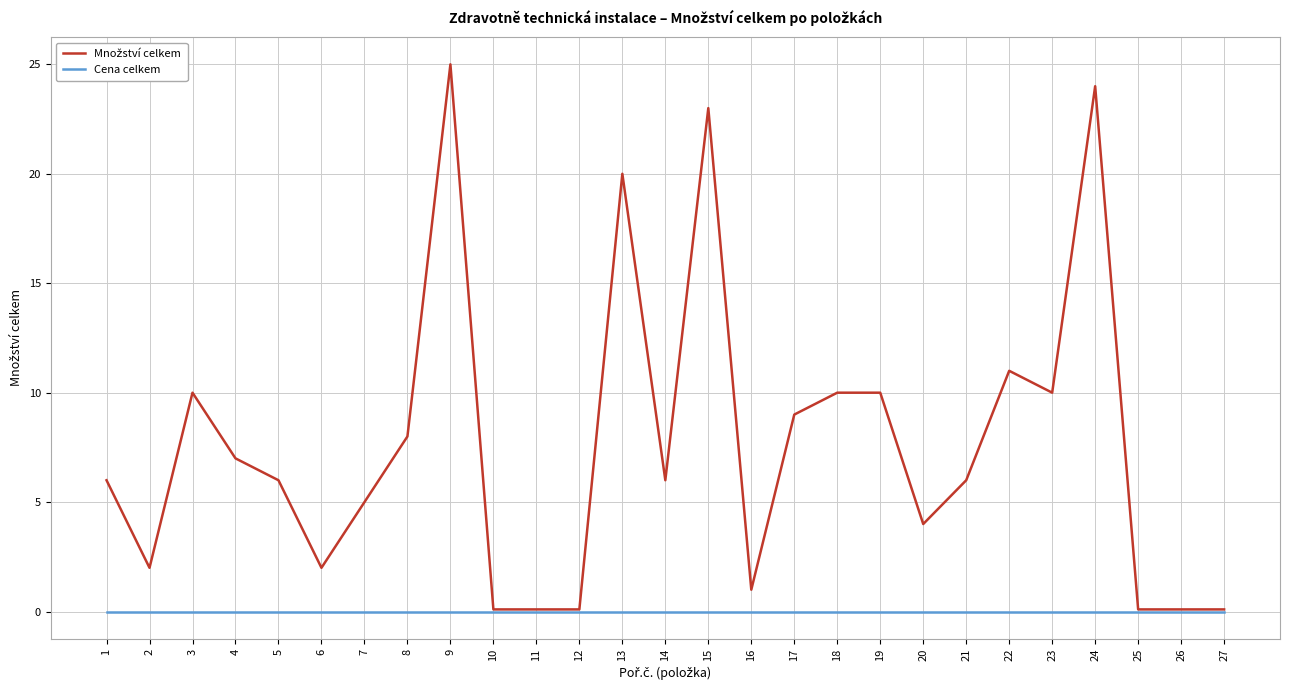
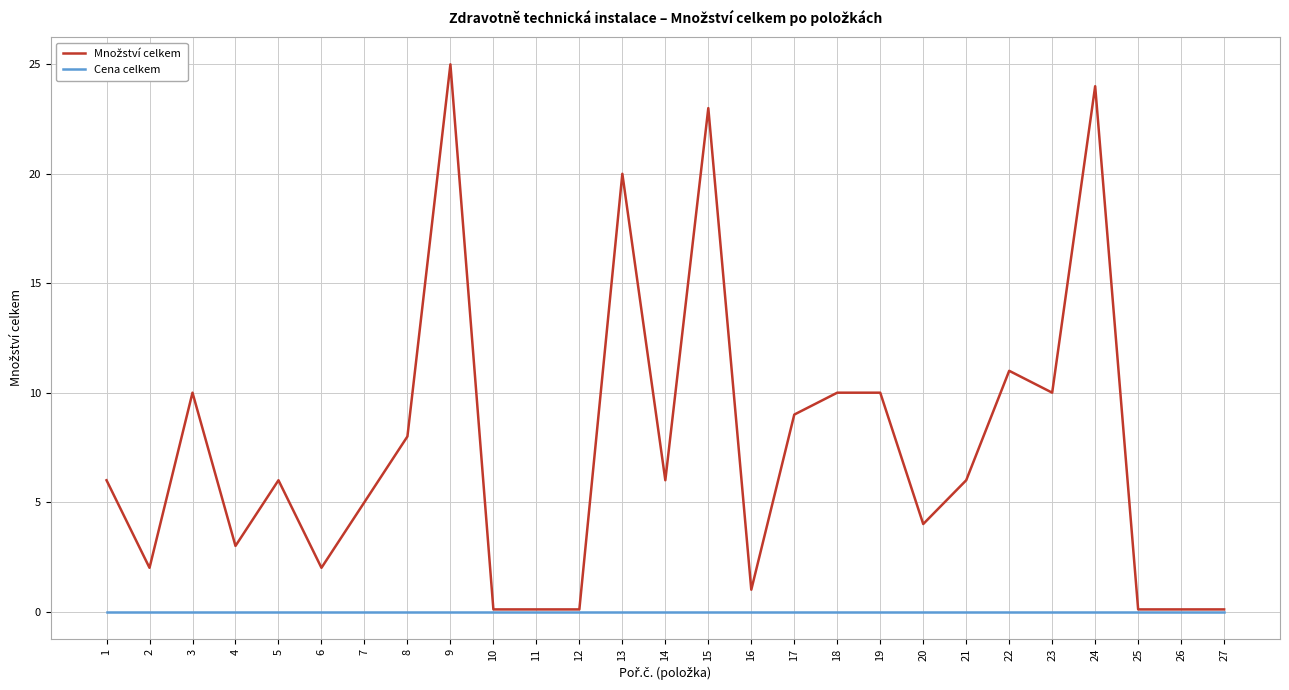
  {
    "Množství celkem": {
      "1": 6,
      "2": 2,
      "3": 10,
-     "4": 7,
+     "4": 3,
      "5": 6,
      "6": 2,
      "7": 5,
      "8": 8,
      "9": 25,
      "13": 20,
      "14": 6,
      "15": 23,
      "16": 1,
      "17": 9,
      "18": 10,
      "19": 10,
      "20": 4,
      "21": 6,
      "22": 11,
      "23": 10,
      "24": 24
    },
    "Cena celkem": {
      "1": 0,
      "2": 0,
      "3": 0,
      "4": 0,
      "5": 0,
      "6": 0,
      "7": 0,
      "8": 0,
      "9": 0,
      "13": 0,
      "14": 0,
      "15": 0,
      "16": 0,
      "17": 0,
      "18": 0,
      "19": 0,
      "20": 0,
      "21": 0,
      "22": 0,
      "23": 0,
      "24": 0
    }
  }
